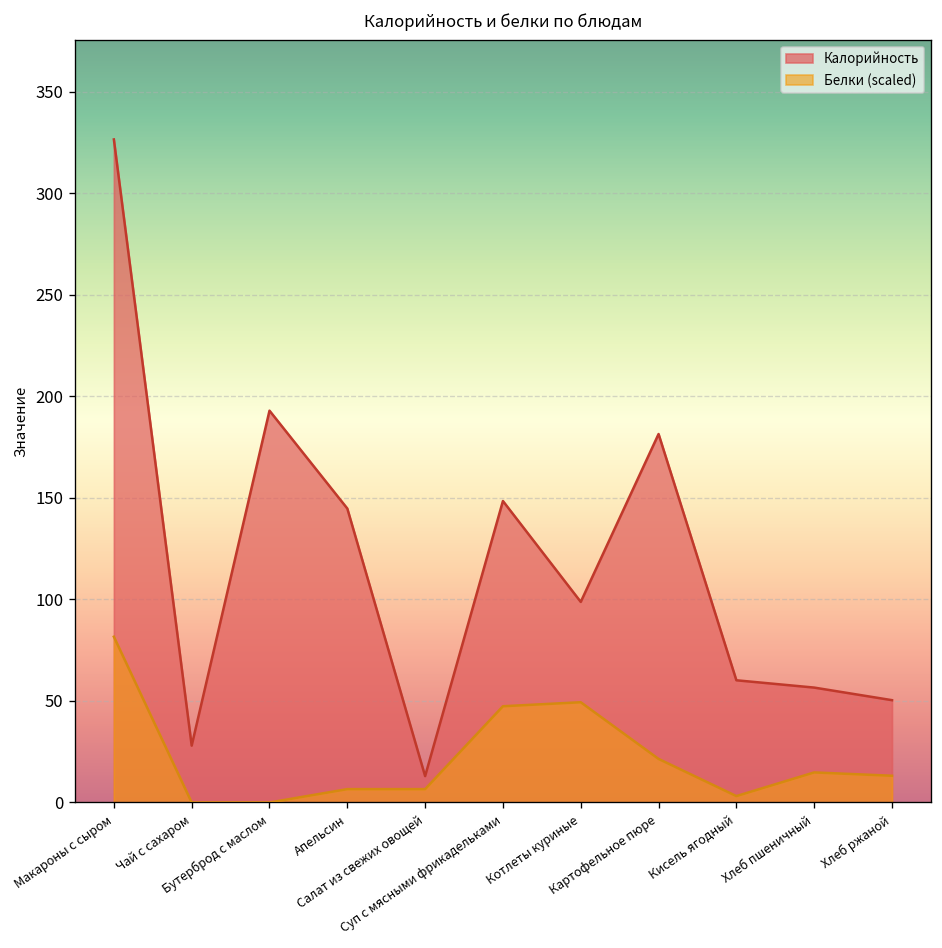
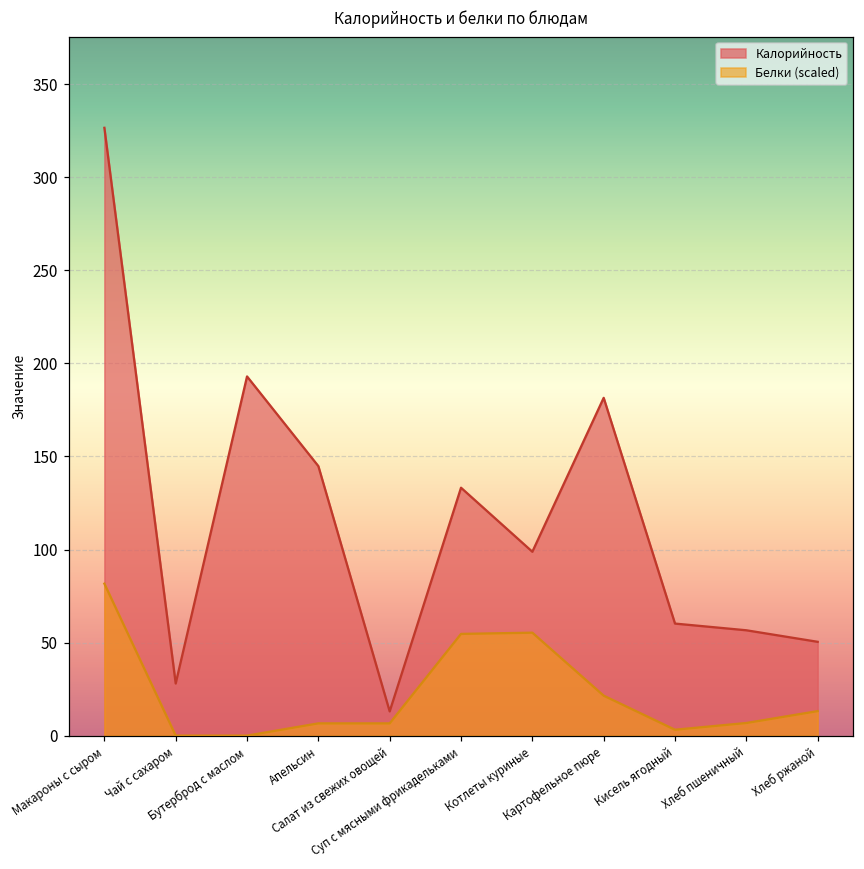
  {
    "Калорийность": {
      "Макароны с сыром": 327,
      "Чай с сахаром": 28,
      "Бутерброд с маслом": 193,
      "Апельсин": 145,
      "Салат из свежих овощей": 13,
-     "Суп с мясными фрикадельками": 149,
+     "Суп с мясными фрикадельками": 133,
      "Котлеты куриные": 99,
      "Картофельное пюре": 182,
      "Кисель ягодный": 60,
      "Хлеб пшеничный": 57,
      "Хлеб ржаной": 50
    },
    "Белки (scaled)": {
      "Макароны с сыром": 82,
      "Чай с сахаром": 0,
      "Бутерброд с маслом": 0,
      "Апельсин": 7,
      "Салат из свежих овощей": 7,
-     "Суп с мясными фрикадельками": 47,
-     "Котлеты куриные": 49,
+     "Суп с мясными фрикадельками": 55,
+     "Котлеты куриные": 55,
      "Картофельное пюре": 21,
      "Кисель ягодный": 3,
-     "Хлеб пшеничный": 15,
+     "Хлеб пшеничный": 7,
      "Хлеб ржаной": 13
    }
  }
